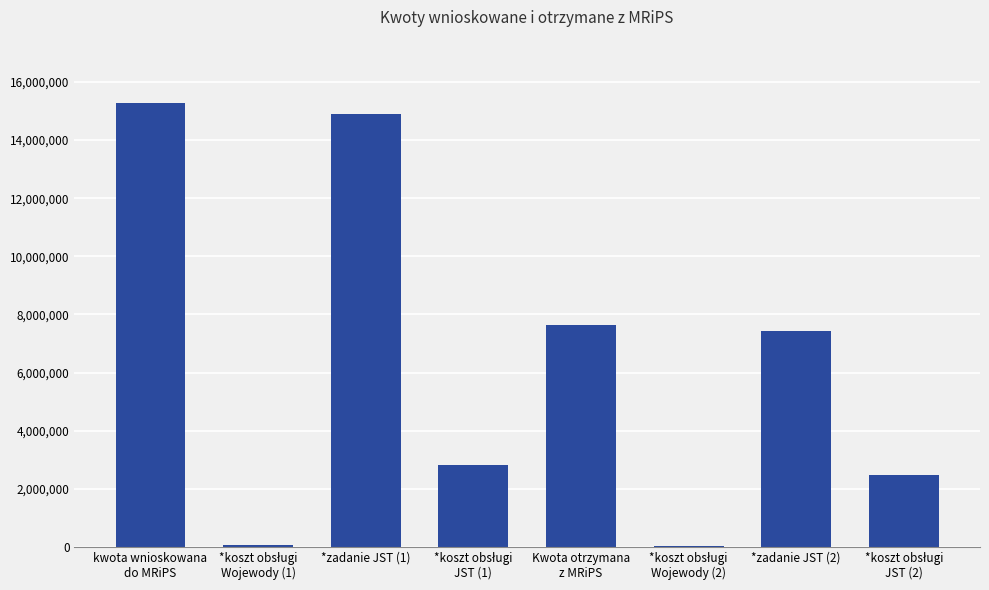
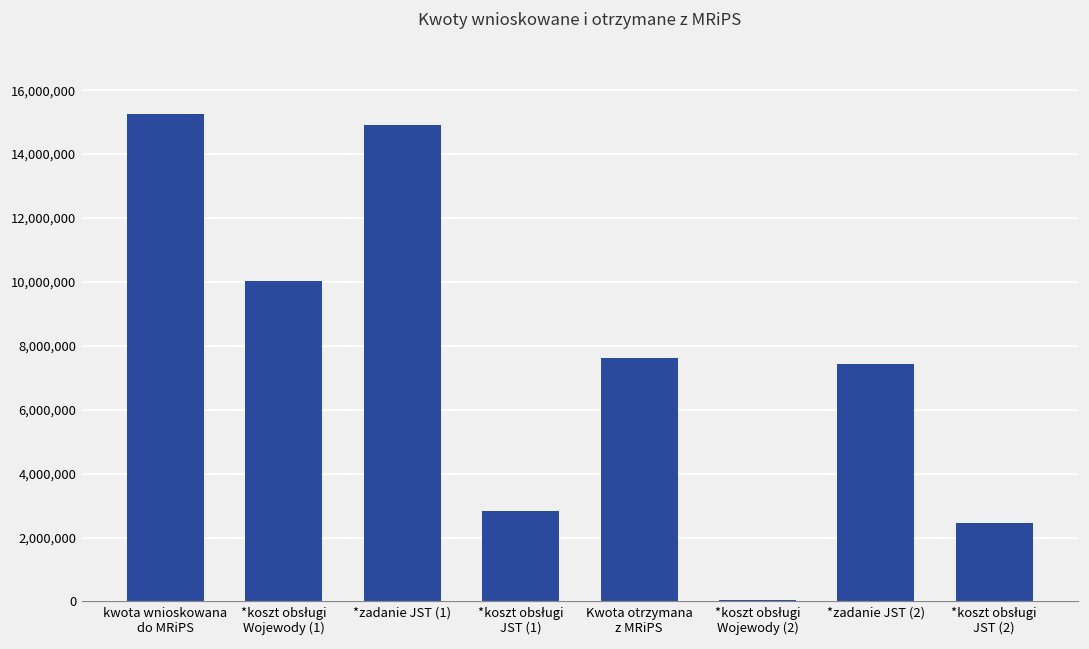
  {
    "kwota wnioskowana do MRiPS": "15,300,000",
-   "*koszt obsługi Wojewody (1)": "100,000",
+   "*koszt obsługi Wojewody (1)": "10,000,000",
    "*zadanie JST (1)": "14,900,000",
    "*koszt obsługi JST (1)": "2,800,000",
    "Kwota otrzymana z MRiPS": "7,600,000",
    "*zadanie JST (2)": "7,400,000",
    "*koszt obsługi JST (2)": "2,500,000"
  }
